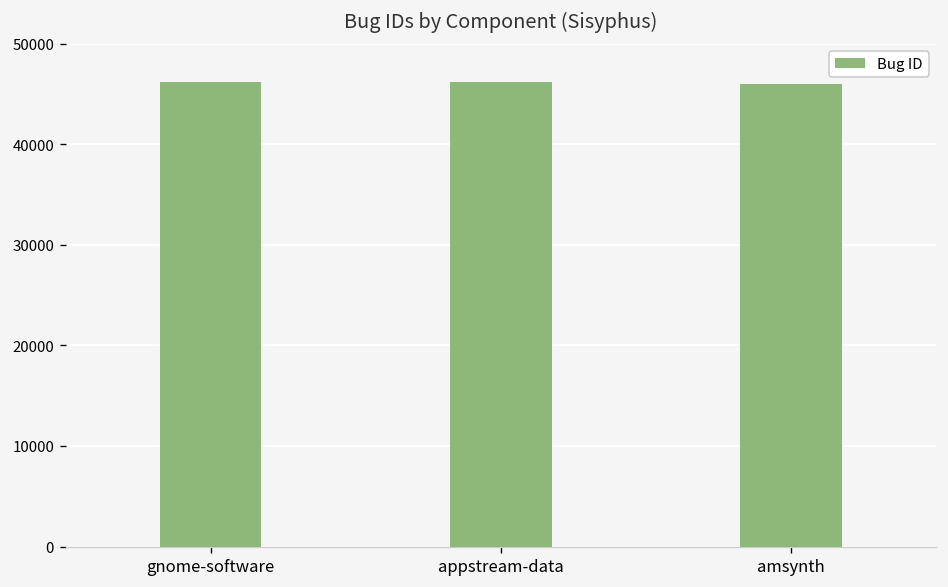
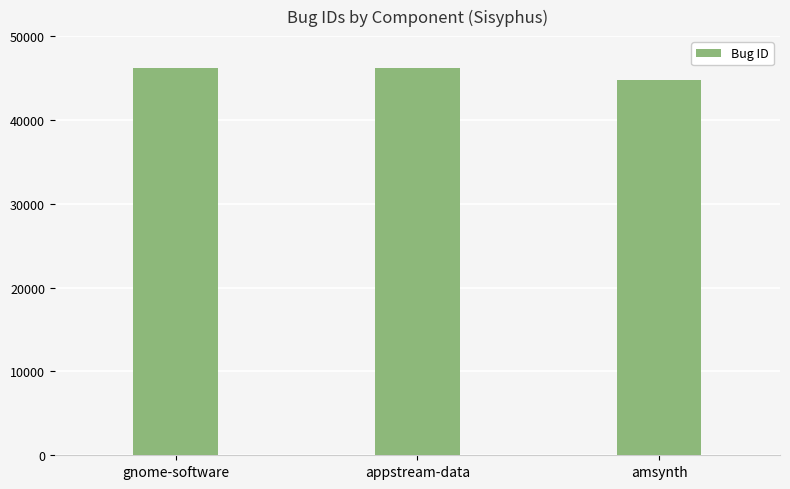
  {
    "gnome-software": 46000,
    "appstream-data": 46000,
-   "amsynth": 46000
+   "amsynth": 45000
  }
